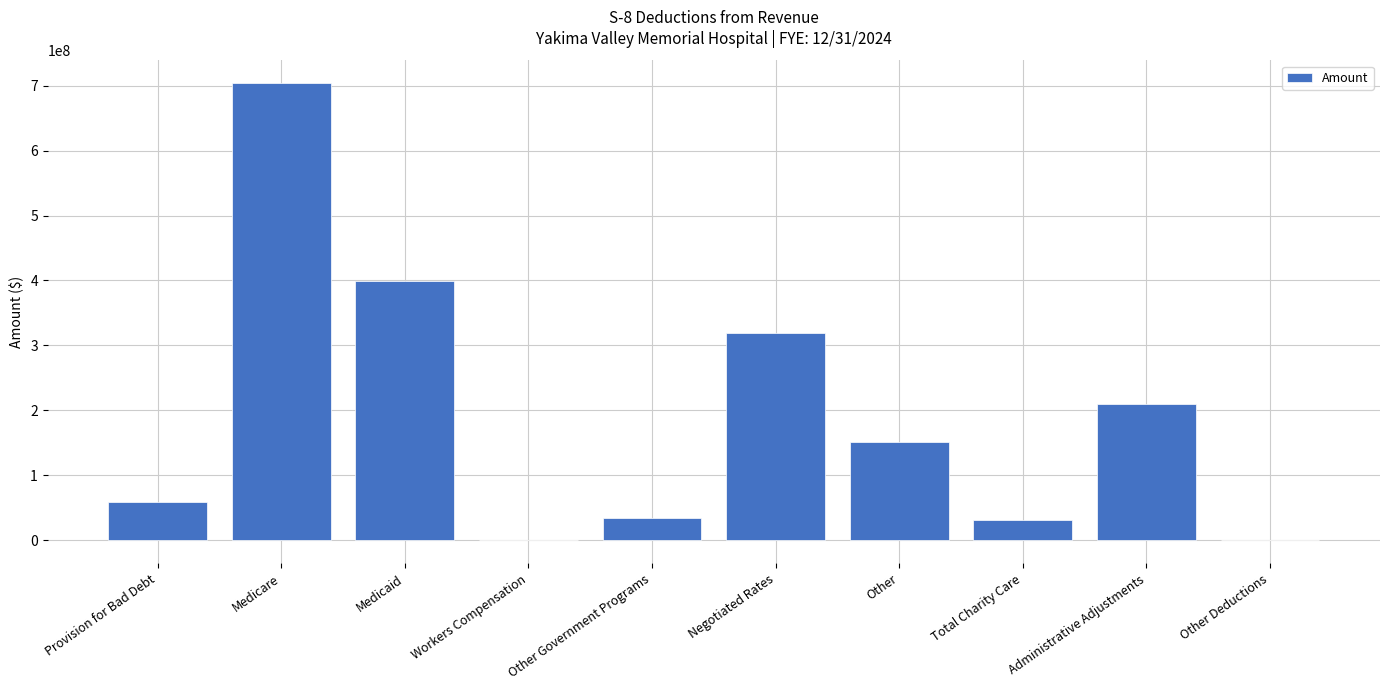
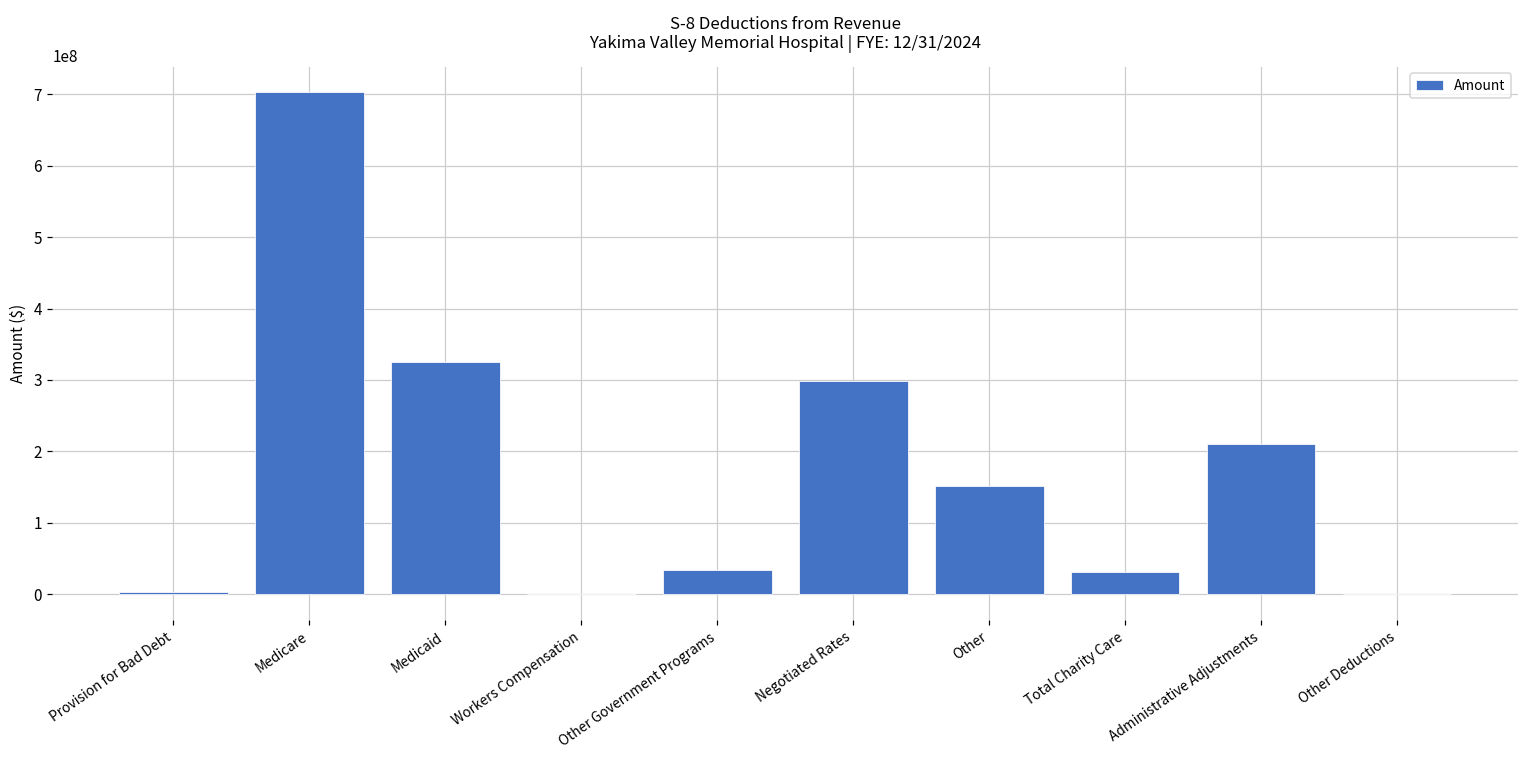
  {
-   "Provision for Bad Debt": 60000000,
+   "Provision for Bad Debt": 0,
    "Medicare": 700000000,
-   "Medicaid": 400000000,
+   "Medicaid": 320000000,
    "Workers Compensation": 0,
    "Other Government Programs": 30000000,
-   "Negotiated Rates": 320000000,
+   "Negotiated Rates": 300000000,
    "Other": 150000000,
    "Total Charity Care": 30000000,
    "Administrative Adjustments": 210000000
  }
